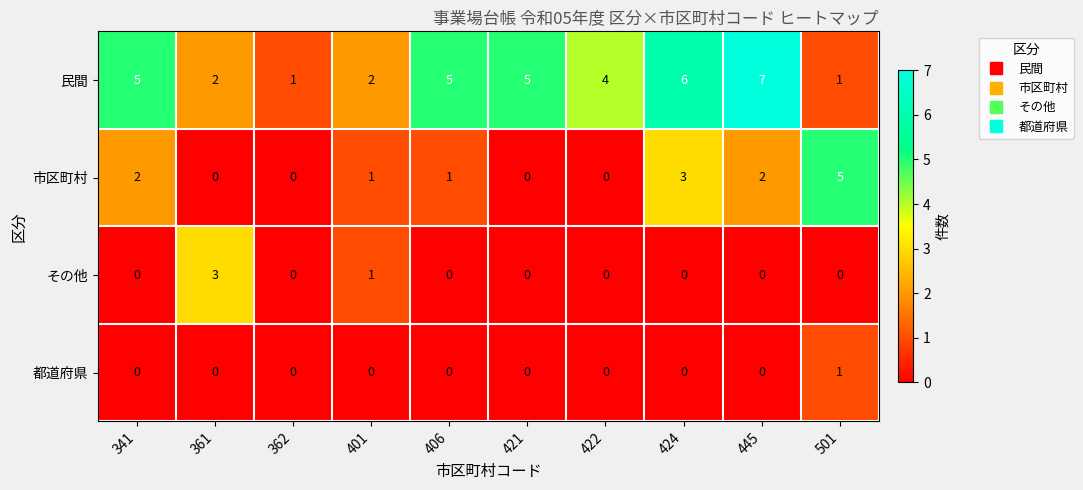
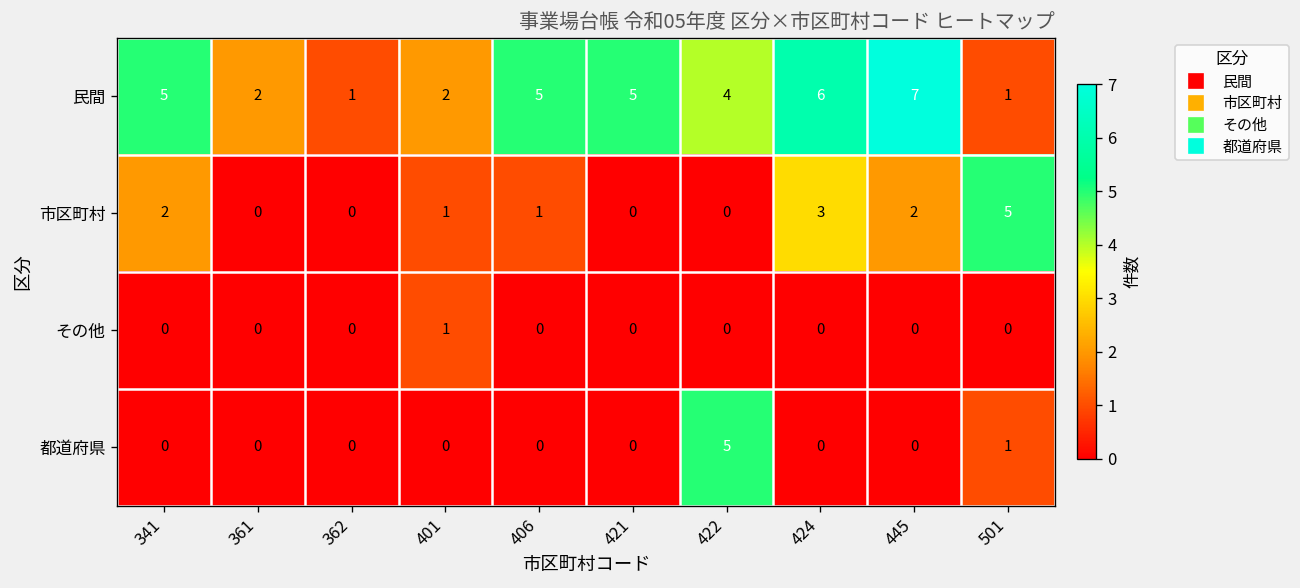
  {
    "民間": {
      "341": 5,
      "361": 2,
      "362": 1,
      "401": 2,
      "406": 5,
      "421": 5,
      "422": 4,
      "424": 6,
      "445": 7,
      "501": 1
    },
    "市区町村": {
      "341": 2,
      "361": 0,
      "362": 0,
      "401": 1,
      "406": 1,
      "421": 0,
      "422": 0,
      "424": 3,
      "445": 2,
      "501": 5
    },
    "その他": {
      "341": 0,
-     "361": 3,
+     "361": 0,
      "362": 0,
      "401": 1,
      "406": 0,
      "421": 0,
      "422": 0,
      "424": 0,
      "445": 0,
      "501": 0
    },
    "都道府県": {
      "341": 0,
      "361": 0,
      "362": 0,
      "401": 0,
      "406": 0,
      "421": 0,
-     "422": 0,
+     "422": 5,
      "424": 0,
      "445": 0,
      "501": 1
    }
  }
